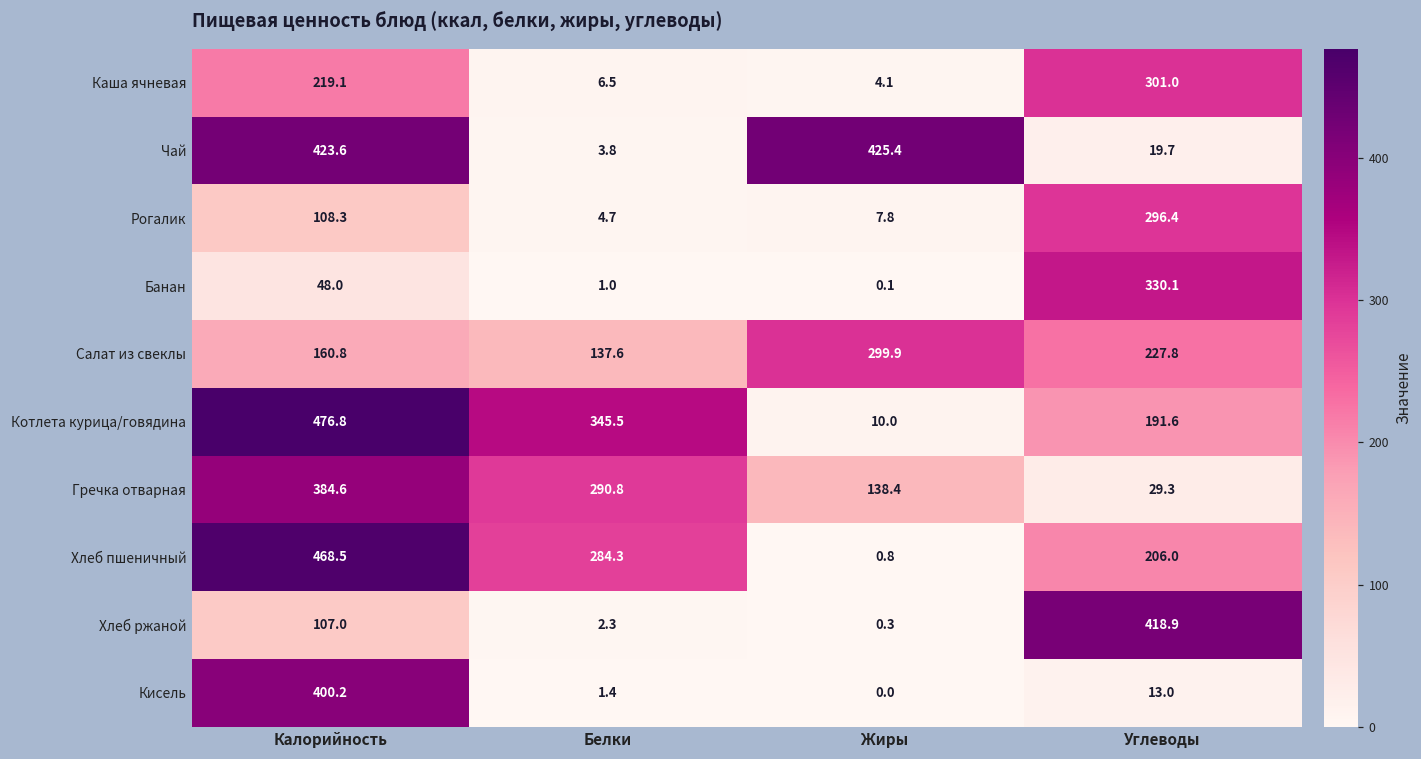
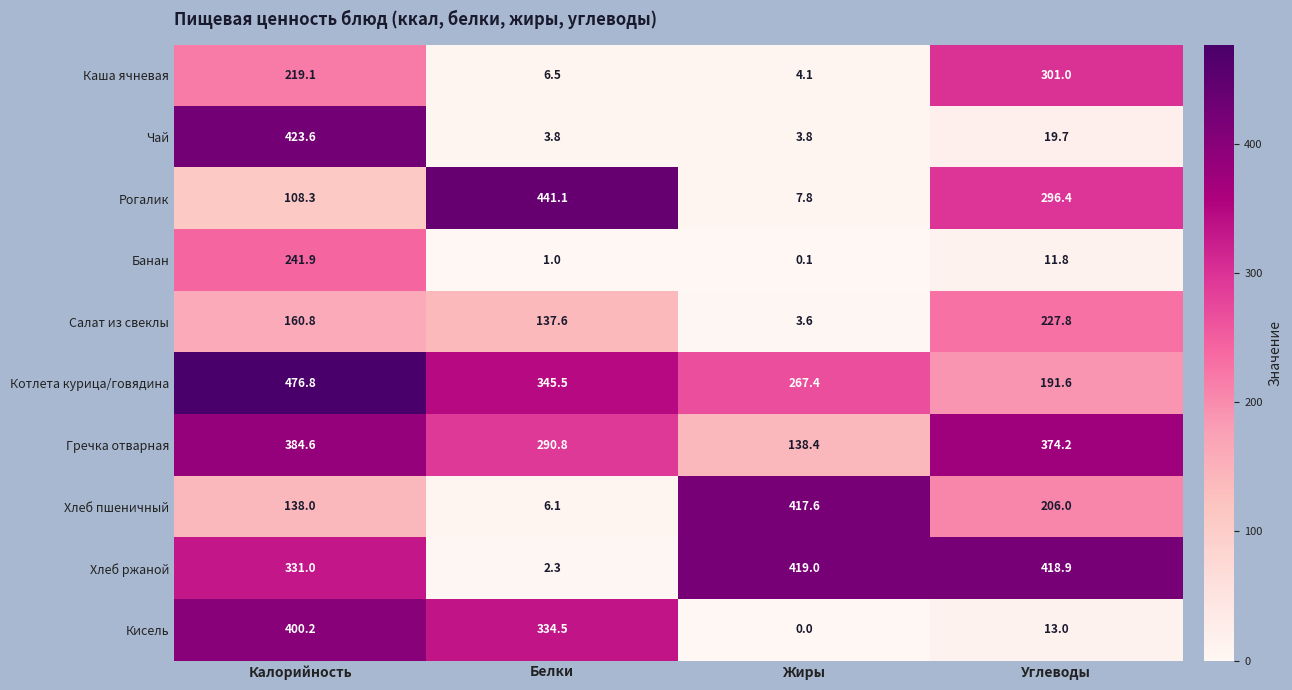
  {
    "Каша ячневая": {
      "Калорийность": 219.1,
      "Белки": 6.5,
      "Жиры": 4.1,
      "Углеводы": 301.0
    },
    "Чай": {
      "Калорийность": 423.6,
      "Белки": 3.8,
-     "Жиры": 425.4,
+     "Жиры": 3.8,
      "Углеводы": 19.7
    },
    "Рогалик": {
      "Калорийность": 108.3,
-     "Белки": 4.7,
+     "Белки": 441.1,
      "Жиры": 7.8,
      "Углеводы": 296.4
    },
    "Банан": {
-     "Калорийность": 48.0,
+     "Калорийность": 241.9,
      "Белки": 1.0,
      "Жиры": 0.1,
-     "Углеводы": 330.1
+     "Углеводы": 11.8
    },
    "Салат из свеклы": {
      "Калорийность": 160.8,
      "Белки": 137.6,
-     "Жиры": 299.9,
+     "Жиры": 3.6,
      "Углеводы": 227.8
    },
    "Котлета курица/говядина": {
      "Калорийность": 476.8,
      "Белки": 345.5,
-     "Жиры": 10.0,
+     "Жиры": 267.4,
      "Углеводы": 191.6
    },
    "Гречка отварная": {
      "Калорийность": 384.6,
      "Белки": 290.8,
      "Жиры": 138.4,
-     "Углеводы": 29.3
+     "Углеводы": 374.2
    },
    "Хлеб пшеничный": {
-     "Калорийность": 468.5,
-     "Белки": 284.3,
-     "Жиры": 0.8,
+     "Калорийность": 138.0,
+     "Белки": 6.1,
+     "Жиры": 417.6,
      "Углеводы": 206.0
    },
    "Хлеб ржаной": {
-     "Калорийность": 107.0,
+     "Калорийность": 331.0,
      "Белки": 2.3,
-     "Жиры": 0.3,
+     "Жиры": 419.0,
      "Углеводы": 418.9
    },
    "Кисель": {
      "Калорийность": 400.2,
-     "Белки": 1.4,
+     "Белки": 334.5,
      "Жиры": 0.0,
      "Углеводы": 13.0
    }
  }
